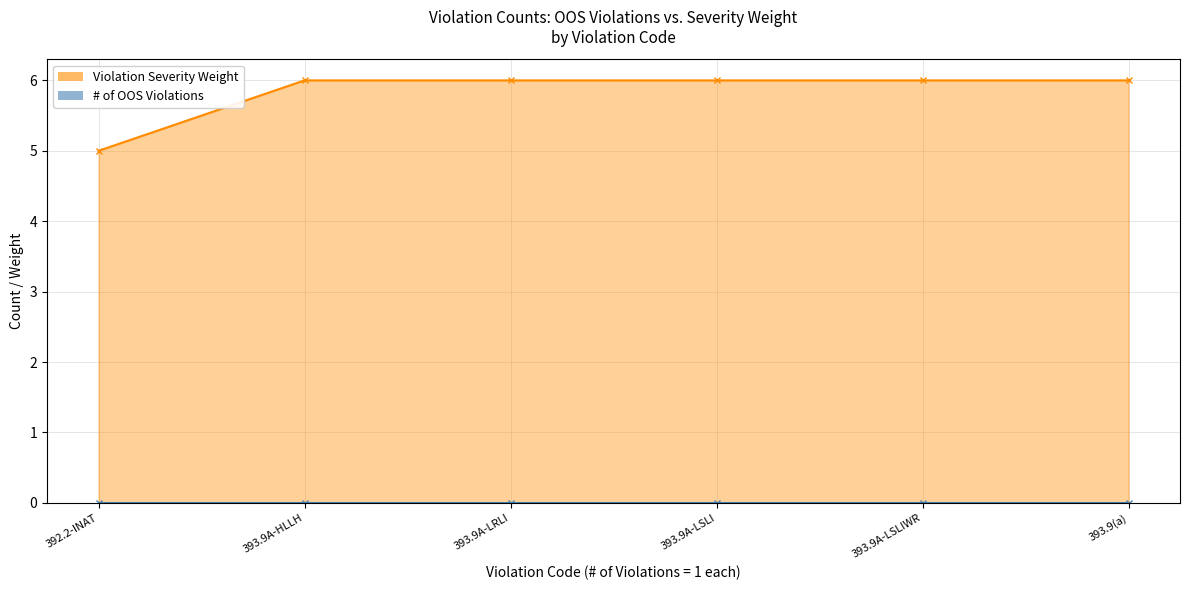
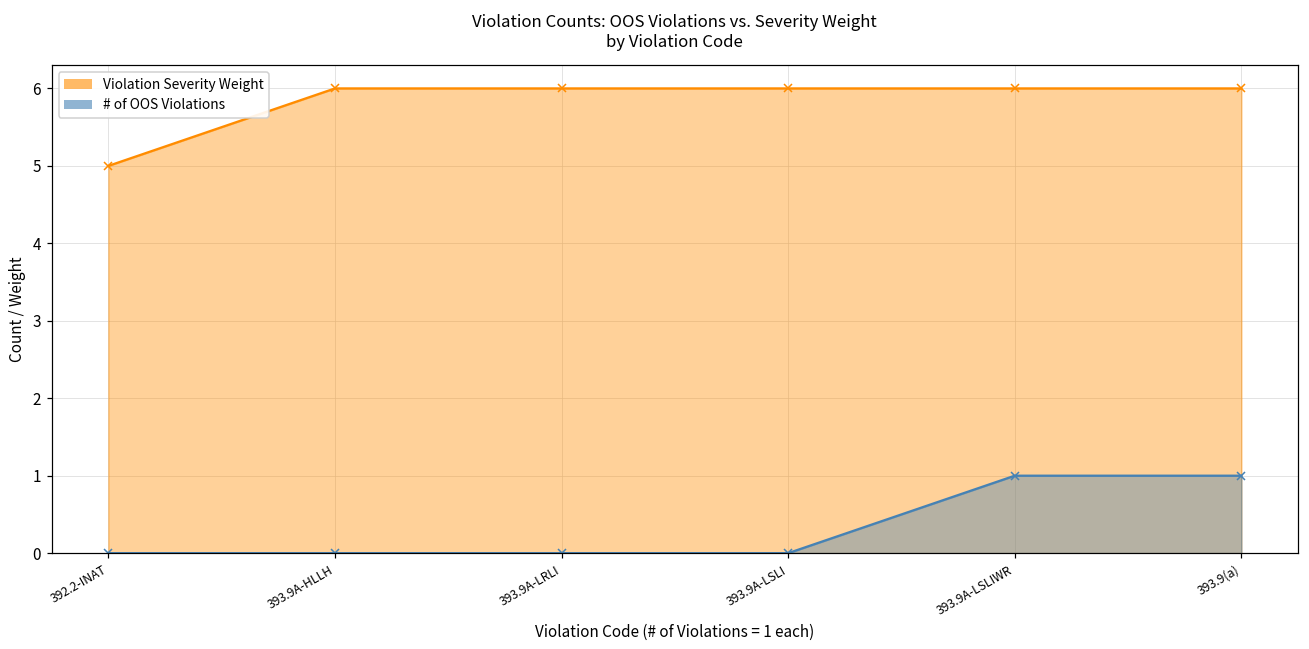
  {
    "Violation Severity Weight": {
      "392.2-INAT": 5,
      "393.9A-HLLH": 6,
      "393.9A-LRLI": 6,
      "393.9A-LSLI": 6,
      "393.9A-LSLIWR": 6,
      "393.9(a)": 6
    },
    "# of OOS Violations": {
      "392.2-INAT": 0,
      "393.9A-HLLH": 0,
      "393.9A-LRLI": 0,
      "393.9A-LSLI": 0,
-     "393.9A-LSLIWR": 0,
-     "393.9(a)": 0
+     "393.9A-LSLIWR": 1,
+     "393.9(a)": 1
    }
  }
